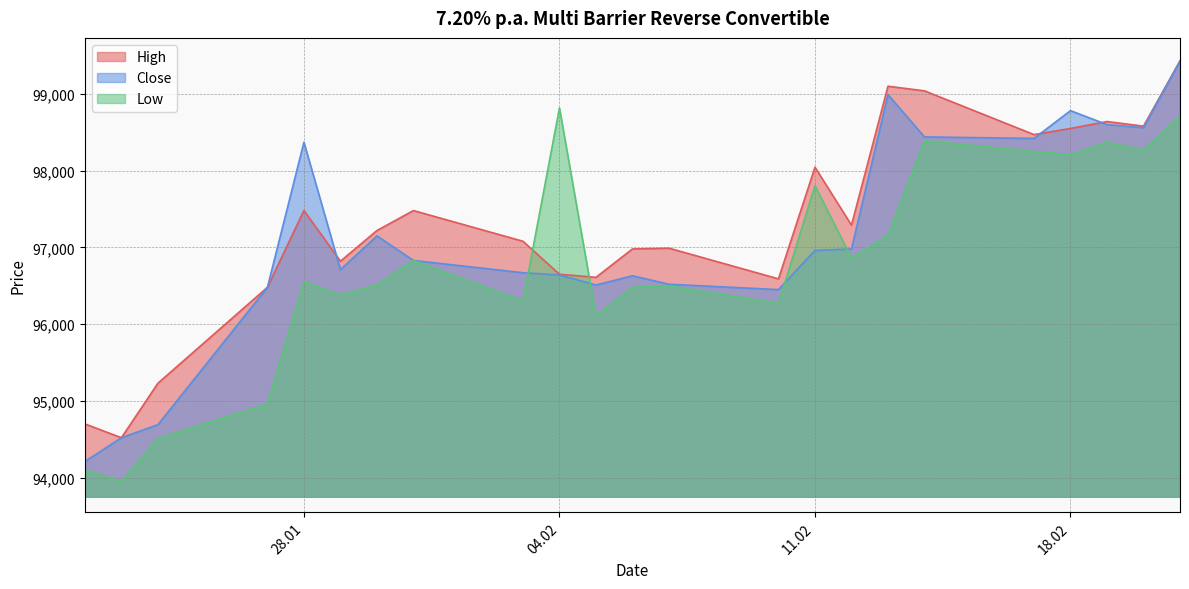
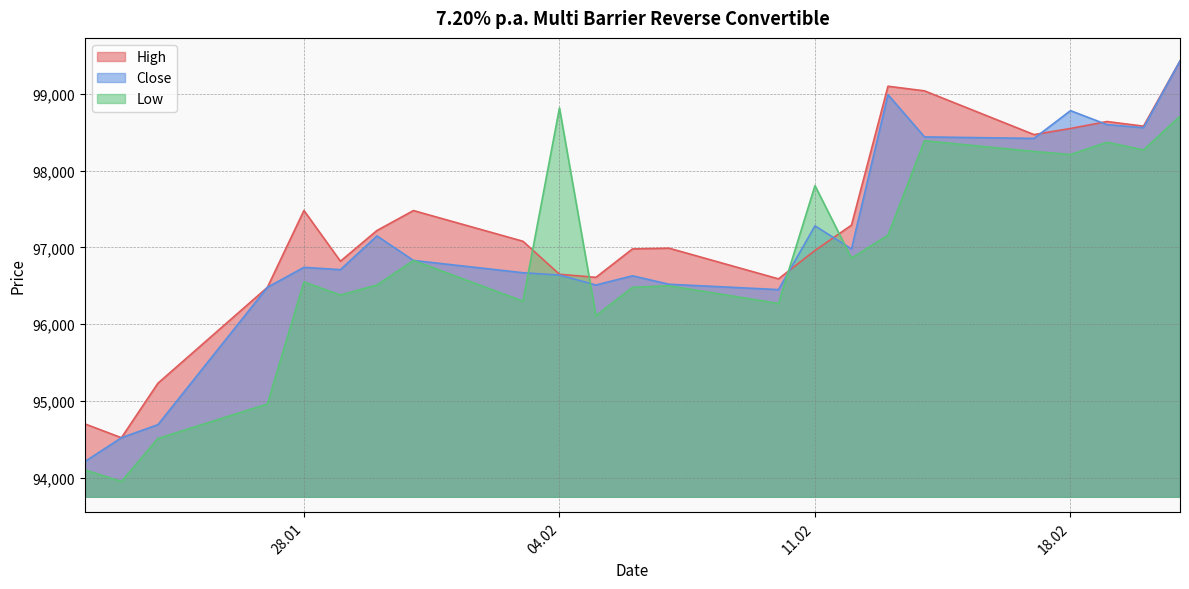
  {
    "High": {
      "28.01": "97,500",
-     "11.02": "98,000",
+     "11.02": "97,000",
      "18.02": "98,600"
    },
    "Close": {
-     "28.01": "98,400",
-     "11.02": "97,000",
+     "28.01": "96,700",
+     "11.02": "97,300",
      "18.02": "98,800"
    },
    "Low": {
      "28.01": "96,600",
      "04.02": "98,800",
      "11.02": "97,800",
      "18.02": "98,200"
    }
  }
